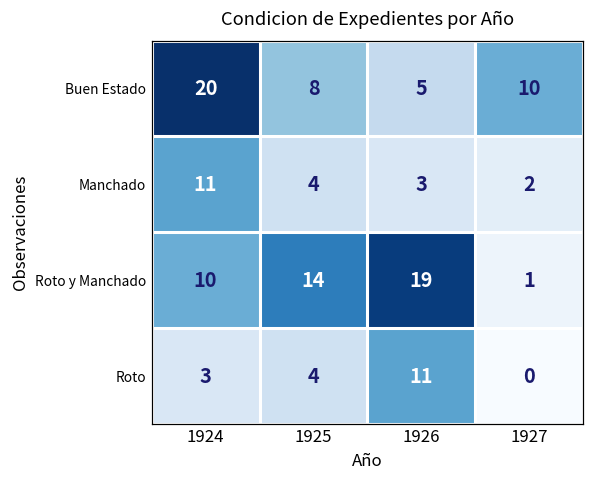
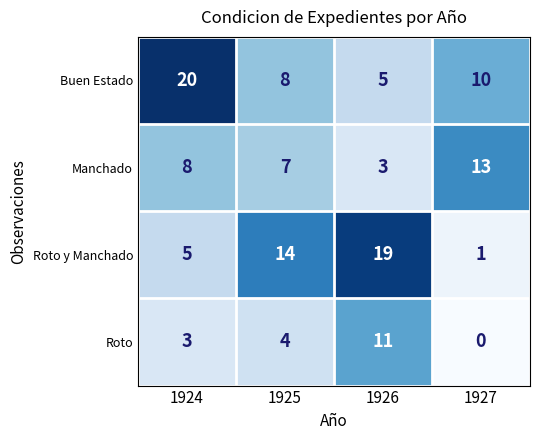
  {
    "Buen Estado": {
      "1924": 20,
      "1925": 8,
      "1926": 5,
      "1927": 10
    },
    "Manchado": {
-     "1924": 11,
-     "1925": 4,
+     "1924": 8,
+     "1925": 7,
      "1926": 3,
-     "1927": 2
+     "1927": 13
    },
    "Roto y Manchado": {
-     "1924": 10,
+     "1924": 5,
      "1925": 14,
      "1926": 19,
      "1927": 1
    },
    "Roto": {
      "1924": 3,
      "1925": 4,
      "1926": 11,
      "1927": 0
    }
  }
